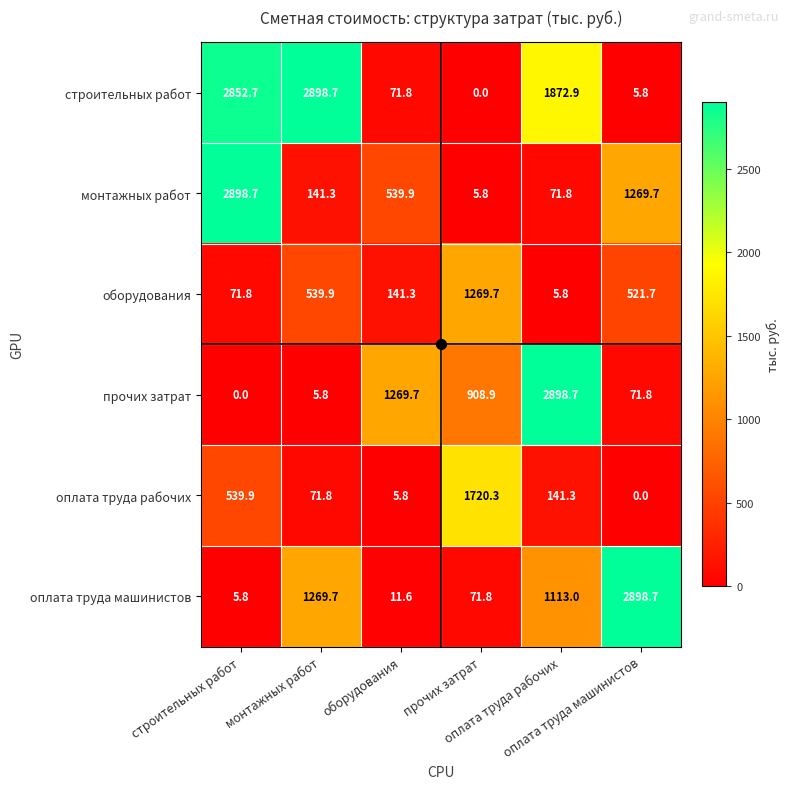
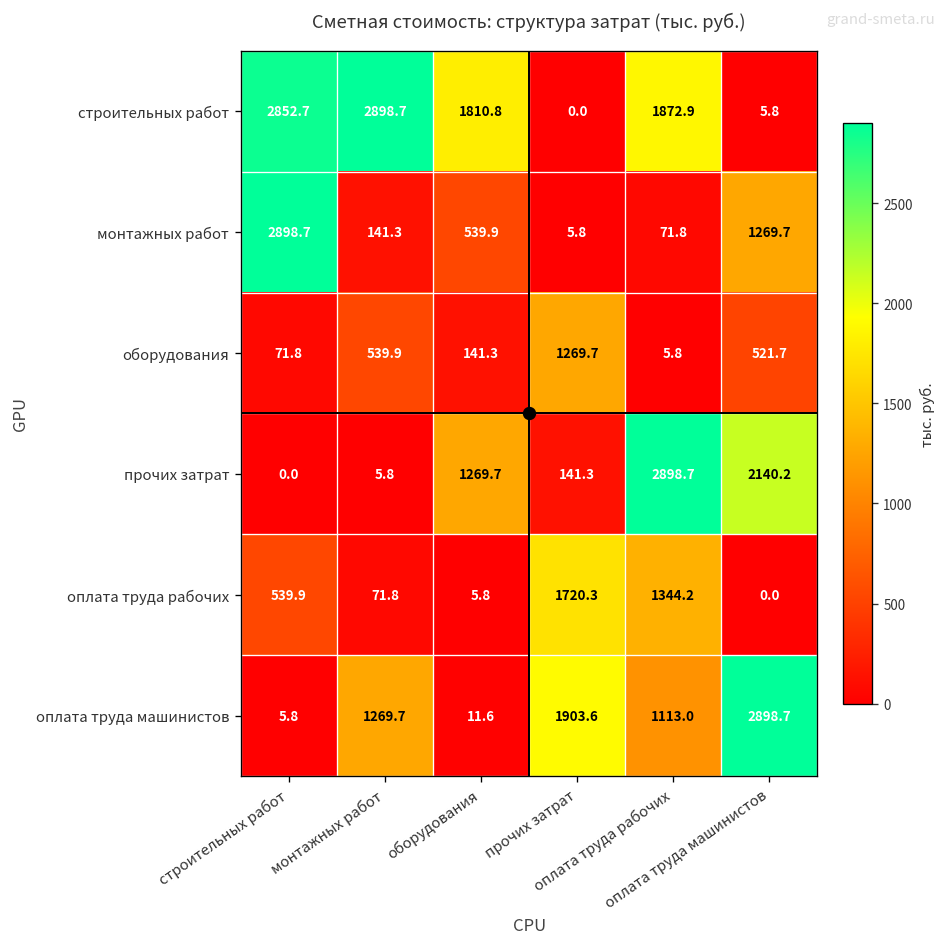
  {
    "строительных работ": {
      "строительных работ": 2852.7,
      "монтажных работ": 2898.7,
-     "оборудования": 71.8,
+     "оборудования": 1810.8,
      "прочих затрат": 0.0,
      "оплата труда рабочих": 1872.9,
      "оплата труда машинистов": 5.8
    },
    "монтажных работ": {
      "строительных работ": 2898.7,
      "монтажных работ": 141.3,
      "оборудования": 539.9,
      "прочих затрат": 5.8,
      "оплата труда рабочих": 71.8,
      "оплата труда машинистов": 1269.7
    },
    "оборудования": {
      "строительных работ": 71.8,
      "монтажных работ": 539.9,
      "оборудования": 141.3,
      "прочих затрат": 1269.7,
      "оплата труда рабочих": 5.8,
      "оплата труда машинистов": 521.7
    },
    "прочих затрат": {
      "строительных работ": 0.0,
      "монтажных работ": 5.8,
      "оборудования": 1269.7,
-     "прочих затрат": 908.9,
+     "прочих затрат": 141.3,
      "оплата труда рабочих": 2898.7,
-     "оплата труда машинистов": 71.8
+     "оплата труда машинистов": 2140.2
    },
    "оплата труда рабочих": {
      "строительных работ": 539.9,
      "монтажных работ": 71.8,
      "оборудования": 5.8,
      "прочих затрат": 1720.3,
-     "оплата труда рабочих": 141.3,
+     "оплата труда рабочих": 1344.2,
      "оплата труда машинистов": 0.0
    },
    "оплата труда машинистов": {
      "строительных работ": 5.8,
      "монтажных работ": 1269.7,
      "оборудования": 11.6,
-     "прочих затрат": 71.8,
+     "прочих затрат": 1903.6,
      "оплата труда рабочих": 1113.0,
      "оплата труда машинистов": 2898.7
    }
  }
